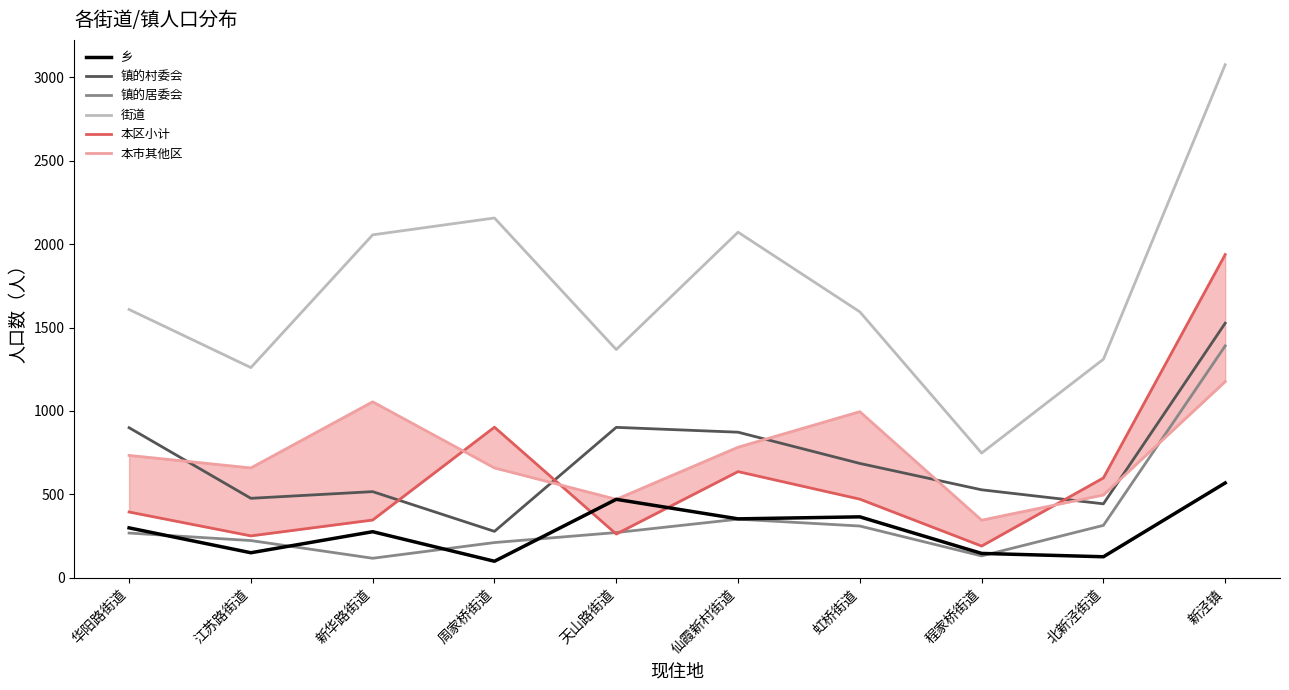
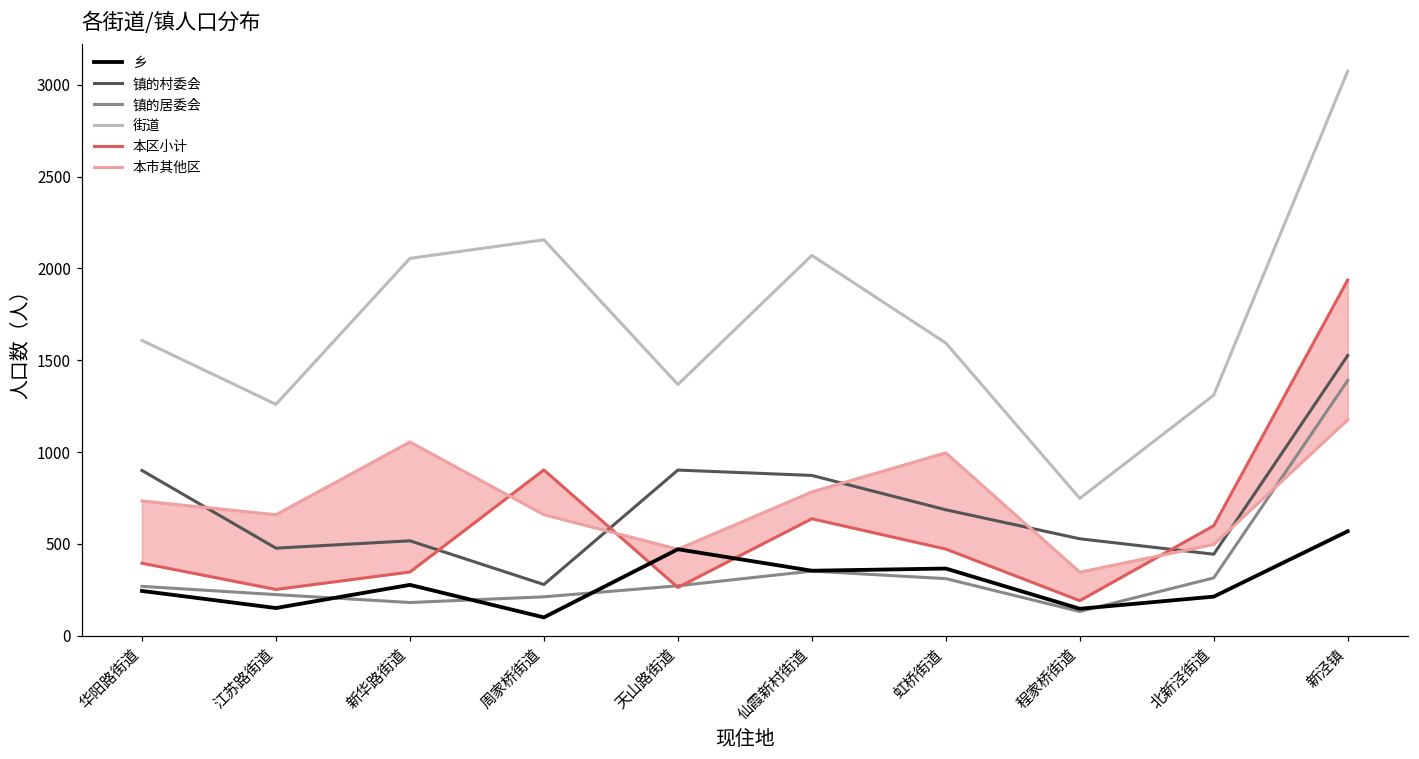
  {
    "乡": {
-     "华阳路街道": 300,
+     "华阳路街道": 240,
      "江苏路街道": 150,
      "新华路街道": 280,
      "周家桥街道": 100,
      "虹桥街道": 370,
-     "北新泾街道": 130,
+     "北新泾街道": 210,
      "新泾镇": 570
    },
    "镇的村委会": {
      "华阳路街道": 900,
      "江苏路街道": 480,
      "新华路街道": 520,
      "周家桥街道": 280,
      "天山路街道": 900,
      "仙霞新村街道": 870,
      "虹桥街道": 690,
      "程家桥街道": 530,
      "北新泾街道": 440,
      "新泾镇": 1530
    },
    "镇的居委会": {
      "华阳路街道": 270,
      "江苏路街道": 220,
-     "新华路街道": 120,
+     "新华路街道": 180,
      "周家桥街道": 210,
      "虹桥街道": 310,
      "北新泾街道": 320,
      "新泾镇": 1390
    },
    "街道": {
      "华阳路街道": 1610,
      "江苏路街道": 1260,
      "新华路街道": 2060,
      "周家桥街道": 2160,
      "天山路街道": 1370,
      "仙霞新村街道": 2070,
      "虹桥街道": 1590,
      "程家桥街道": 750,
      "北新泾街道": 1310,
      "新泾镇": 3070
    }
  }
